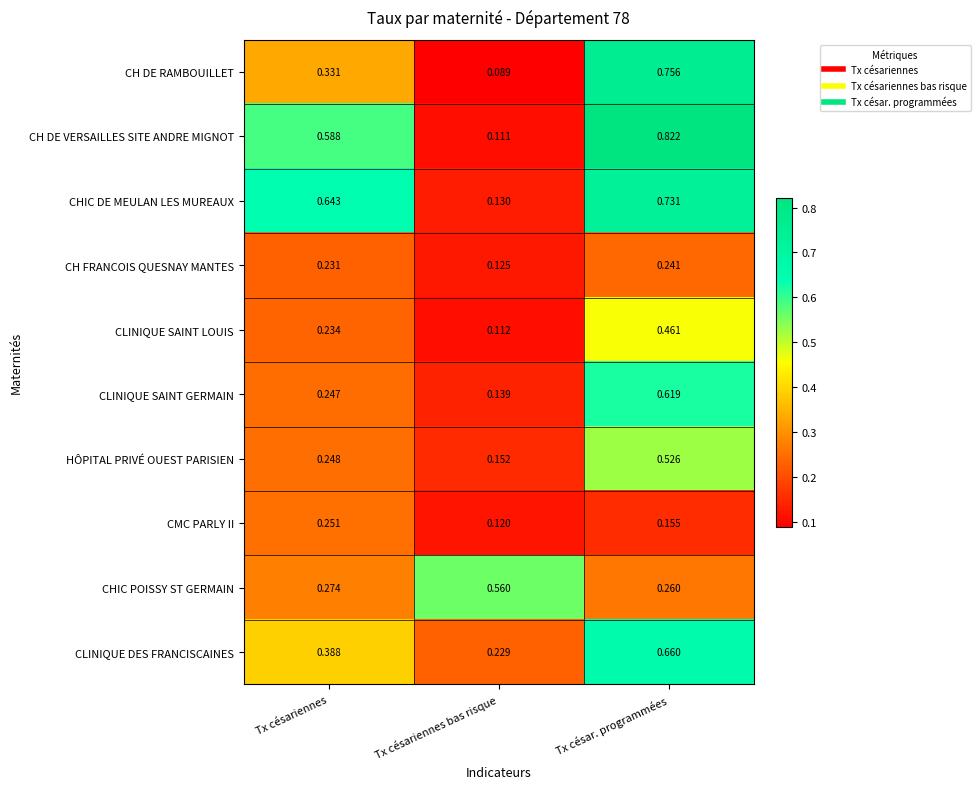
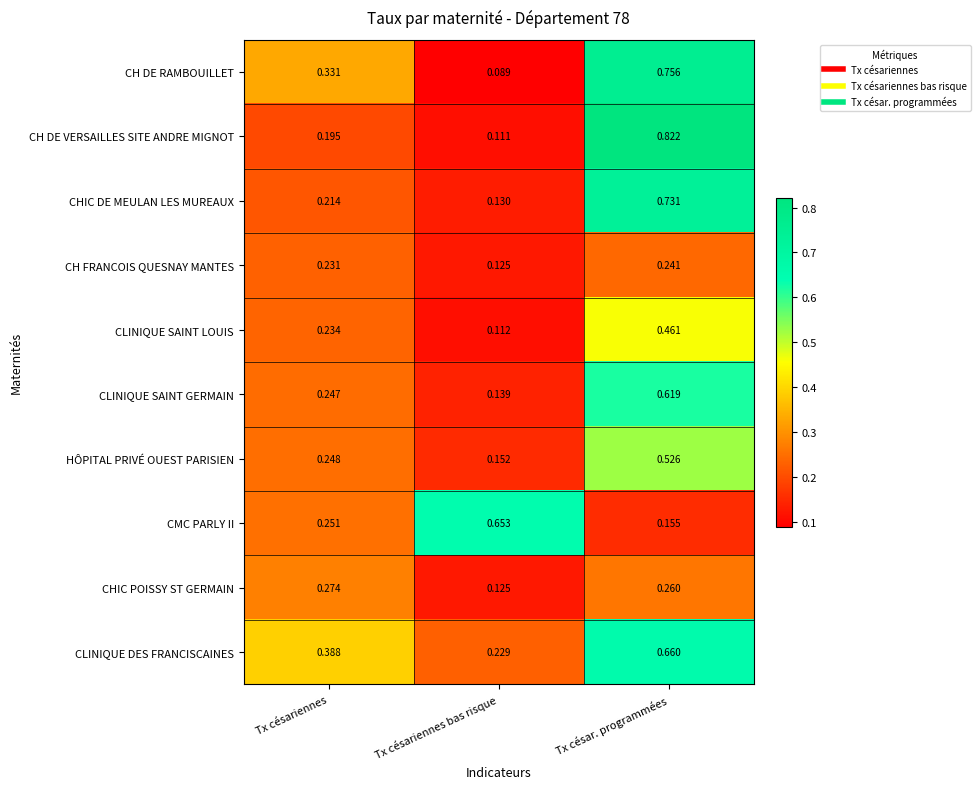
  {
    "CH DE RAMBOUILLET": {
      "Tx césariennes": 0.331,
      "Tx césariennes bas risque": 0.089,
      "Tx césar. programmées": 0.756
    },
    "CH DE VERSAILLES SITE ANDRE MIGNOT": {
-     "Tx césariennes": 0.588,
+     "Tx césariennes": 0.195,
      "Tx césariennes bas risque": 0.111,
      "Tx césar. programmées": 0.822
    },
    "CHIC DE MEULAN LES MUREAUX": {
-     "Tx césariennes": 0.643,
+     "Tx césariennes": 0.214,
      "Tx césariennes bas risque": 0.130,
      "Tx césar. programmées": 0.731
    },
    "CH FRANCOIS QUESNAY MANTES": {
      "Tx césariennes": 0.231,
      "Tx césariennes bas risque": 0.125,
      "Tx césar. programmées": 0.241
    },
    "CLINIQUE SAINT LOUIS": {
      "Tx césariennes": 0.234,
      "Tx césariennes bas risque": 0.112,
      "Tx césar. programmées": 0.461
    },
    "CLINIQUE SAINT GERMAIN": {
      "Tx césariennes": 0.247,
      "Tx césariennes bas risque": 0.139,
      "Tx césar. programmées": 0.619
    },
    "HÔPITAL PRIVÉ OUEST PARISIEN": {
      "Tx césariennes": 0.248,
      "Tx césariennes bas risque": 0.152,
      "Tx césar. programmées": 0.526
    },
    "CMC PARLY II": {
      "Tx césariennes": 0.251,
-     "Tx césariennes bas risque": 0.120,
+     "Tx césariennes bas risque": 0.653,
      "Tx césar. programmées": 0.155
    },
    "CHIC POISSY ST GERMAIN": {
      "Tx césariennes": 0.274,
-     "Tx césariennes bas risque": 0.560,
+     "Tx césariennes bas risque": 0.125,
      "Tx césar. programmées": 0.260
    },
    "CLINIQUE DES FRANCISCAINES": {
      "Tx césariennes": 0.388,
      "Tx césariennes bas risque": 0.229,
      "Tx césar. programmées": 0.660
    }
  }
